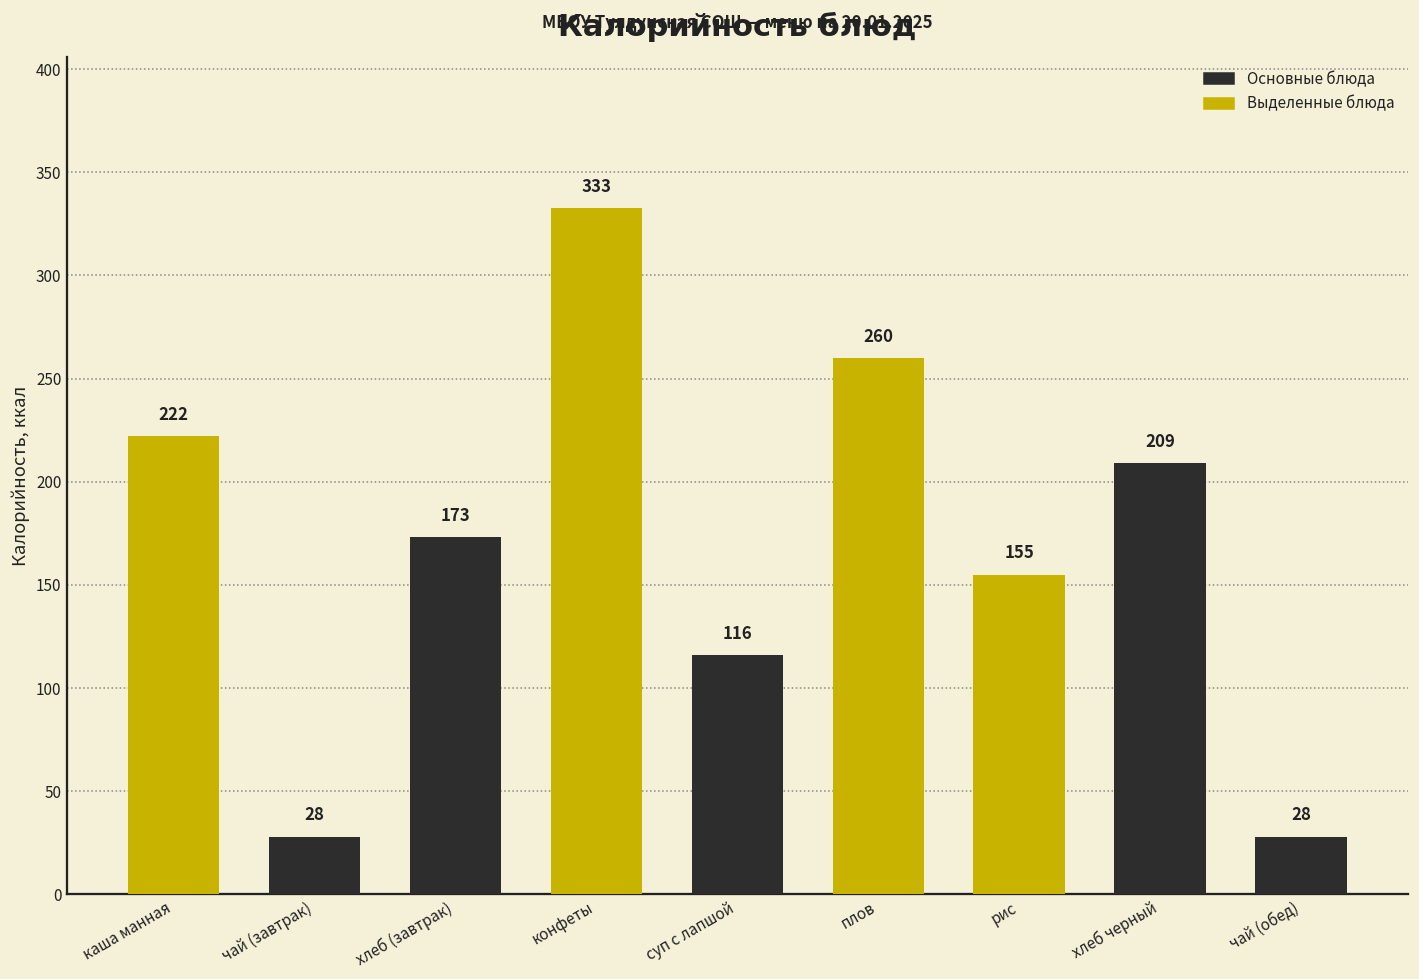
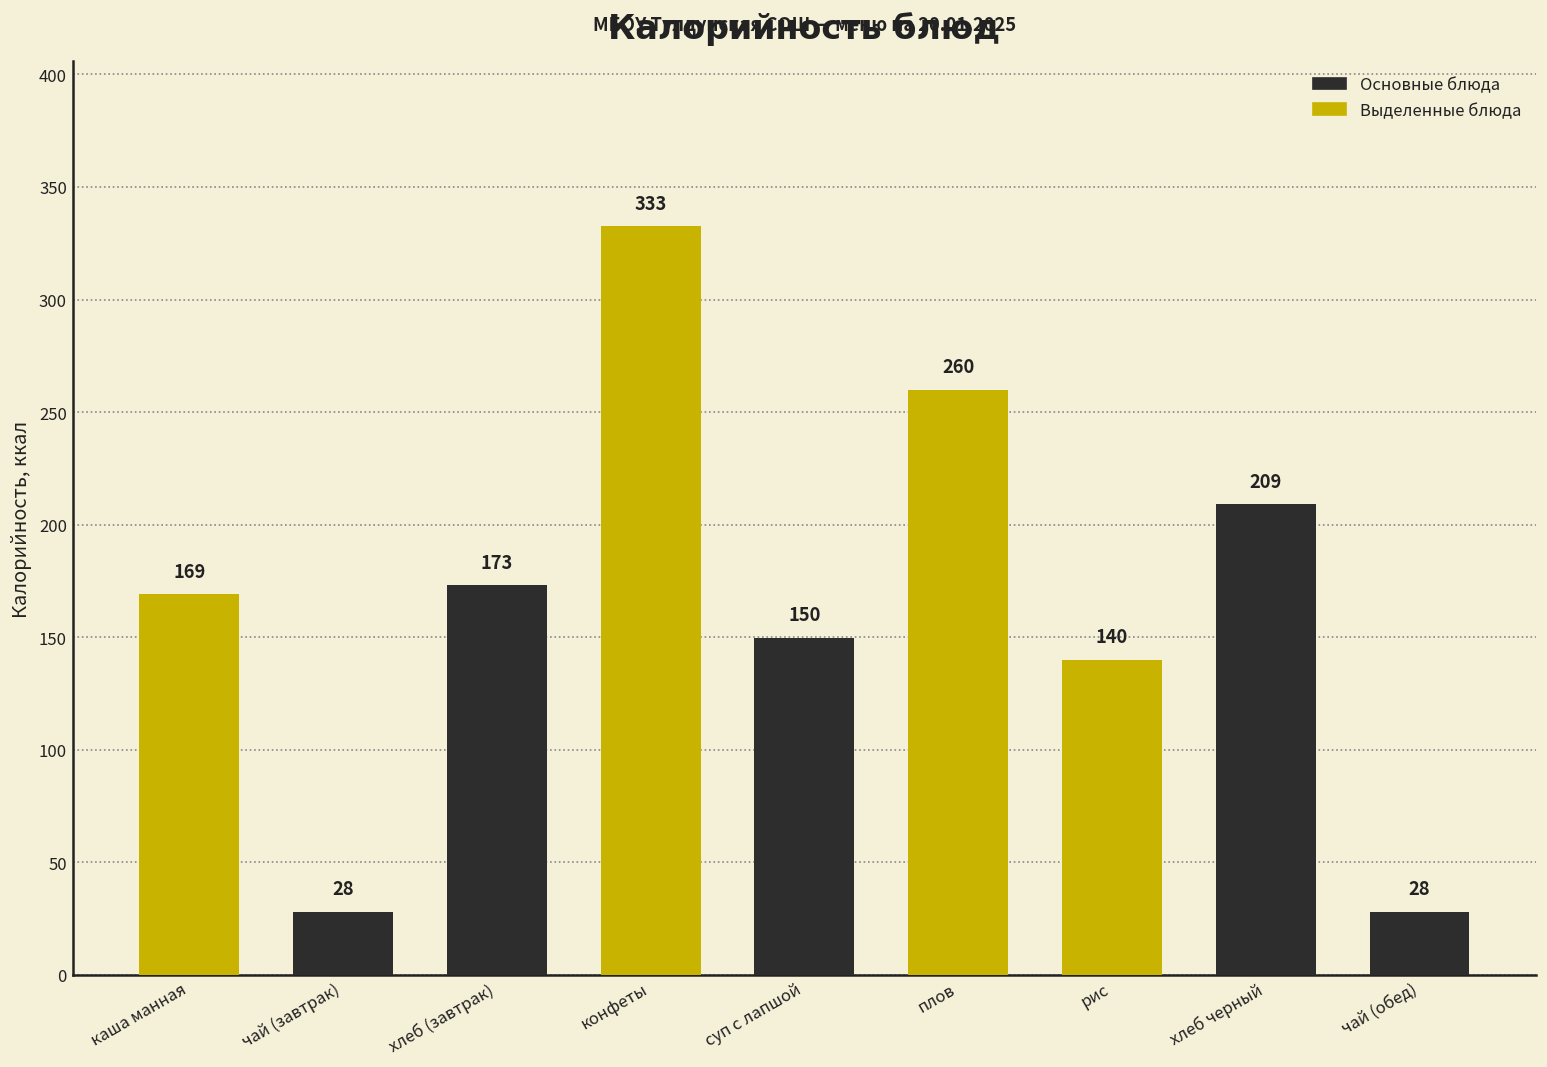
  {
-   "каша манная": 222,
+   "каша манная": 169,
    "чай (завтрак)": 28,
    "хлеб (завтрак)": 173,
    "конфеты": 333,
-   "суп с лапшой": 116,
+   "суп с лапшой": 150,
    "плов": 260,
-   "рис": 155,
+   "рис": 140,
    "хлеб черный": 209,
    "чай (обед)": 28
  }
